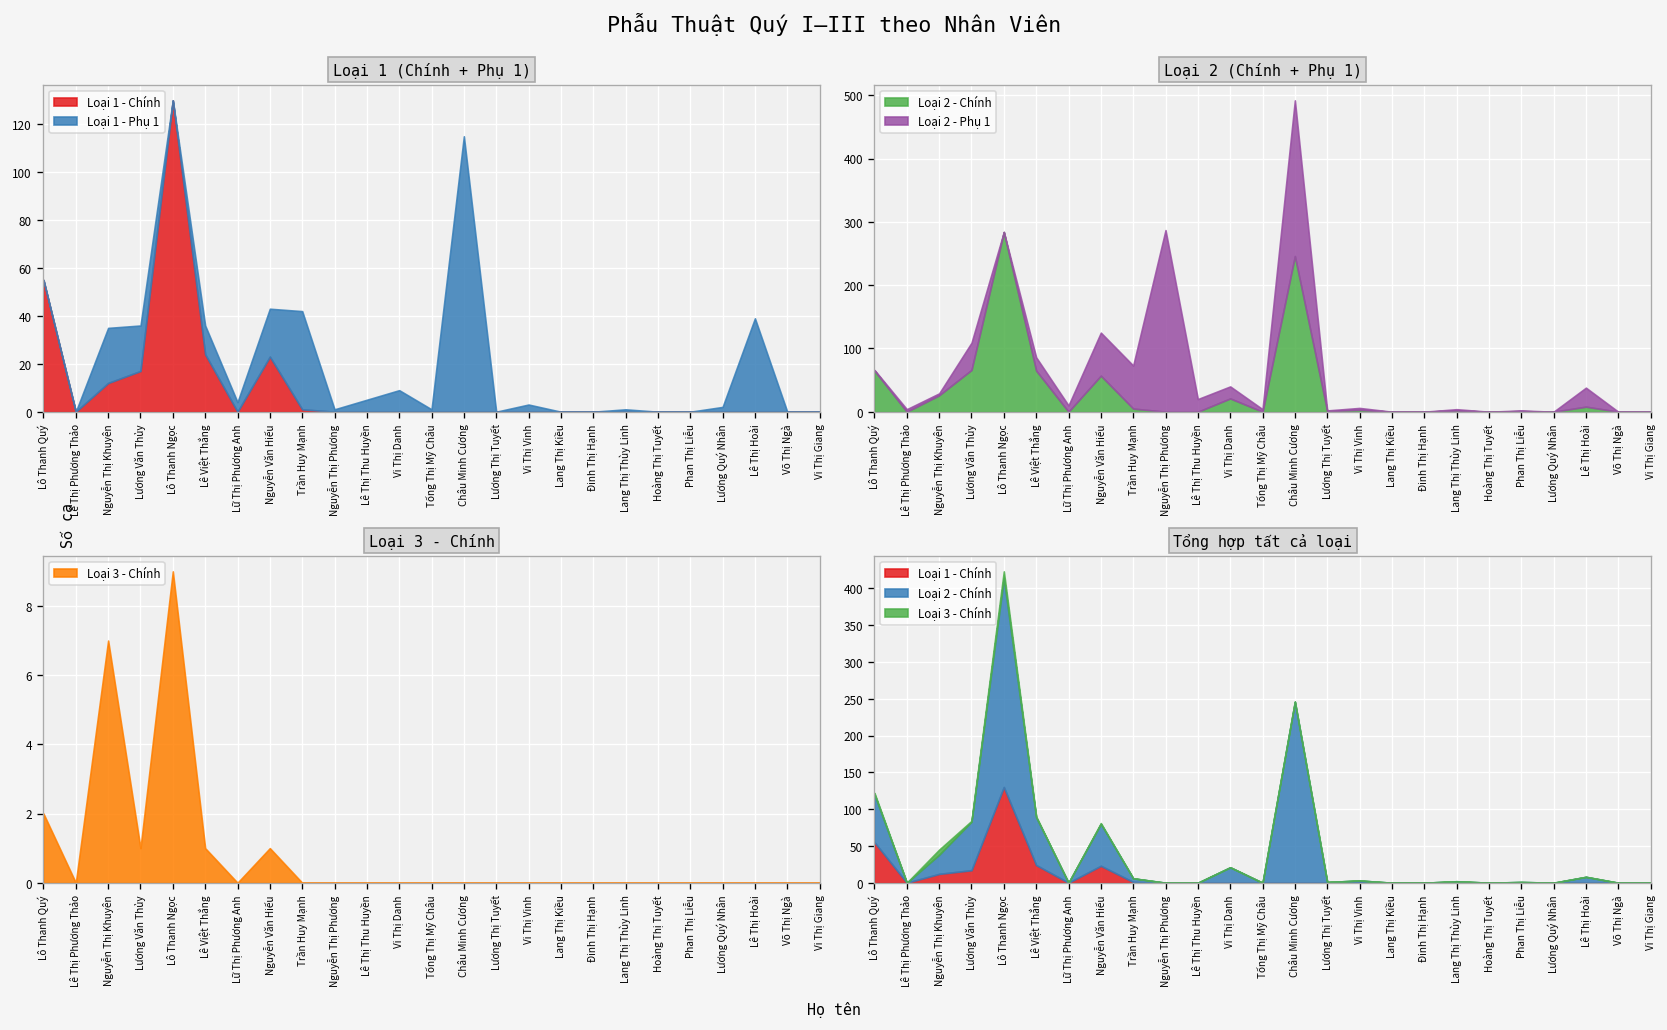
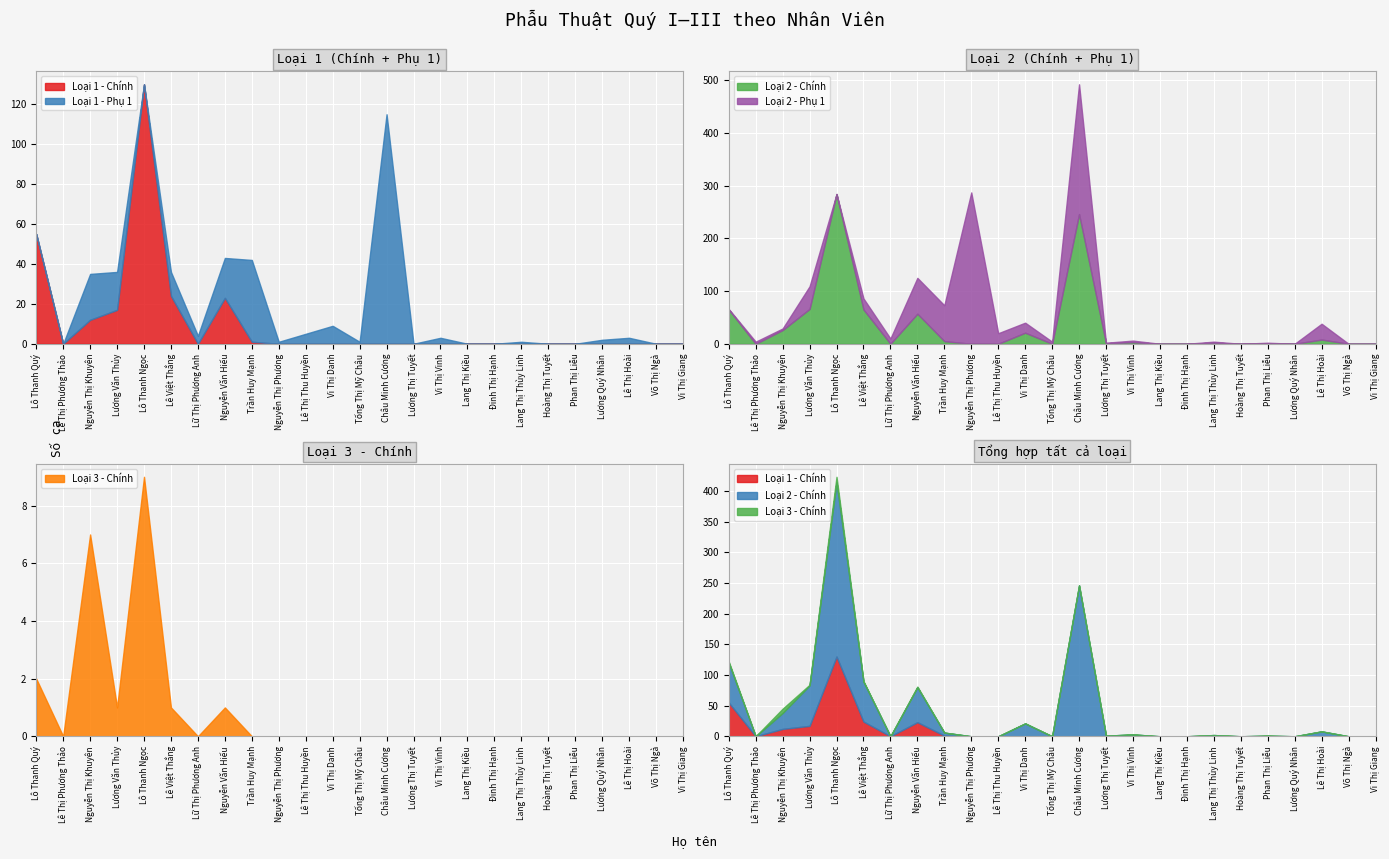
  {
    "Loại 1 (Chính + Phụ 1)": {
      "Loại 1 - Chính": {
        "Nguyễn Thị Khuyên": 12,
        "Lương Văn Thủy": 17,
        "Lê Việt Thắng": 24,
        "Lữ Thị Phương Anh": 0,
        "Nguyễn Văn Hiếu": 23,
        "Lê Thị Thu Huyền": 0,
        "Vi Thị Danh": 0,
        "Châu Minh Cương": 0,
        "Vi Thị Vinh": 0,
        "Lương Quý Nhân": 0,
        "Lê Thị Hoài": 0
      },
      "Loại 1 - Phụ 1": {
        "Nguyễn Thị Khuyên": 23,
        "Lương Văn Thủy": 19,
        "Lê Việt Thắng": 12,
        "Lữ Thị Phương Anh": 4,
        "Nguyễn Văn Hiếu": 20,
        "Trần Huy Mạnh": 41,
        "Lê Thị Thu Huyền": 5,
        "Vi Thị Danh": 9,
        "Châu Minh Cương": 115,
        "Vi Thị Vinh": 3,
        "Lương Quý Nhân": 2,
-       "Lê Thị Hoài": 39
+       "Lê Thị Hoài": 3
      }
    },
    "Loại 2 (Chính + Phụ 1)": {
      "Loại 2 - Phụ 1": {
        "Lương Văn Thủy": 40,
        "Lê Việt Thắng": 20,
        "Lữ Thị Phương Anh": 10,
        "Nguyễn Văn Hiếu": 70,
        "Trần Huy Mạnh": 70,
        "Nguyễn Thị Phương": 290,
        "Lê Thị Thu Huyền": 20,
        "Vi Thị Danh": 20,
        "Châu Minh Cương": 250,
        "Lê Thị Hoài": 30
      }
    },
    "Loại 3 - Chính": {
      "Lô Thanh Quý": 2.0,
      "Lê Thị Phương Thảo": 0.0,
      "Nguyễn Thị Khuyên": 7.0,
      "Lương Văn Thủy": 1.0,
      "Lô Thanh Ngọc": 9.0,
      "Lê Việt Thắng": 1.0,
      "Lữ Thị Phương Anh": 0.0,
      "Nguyễn Văn Hiếu": 1.0,
      "Trần Huy Mạnh": 0.0,
      "Nguyễn Thị Phương": 0.0,
      "Lê Thị Thu Huyền": 0.0,
      "Vi Thị Danh": 0.0,
      "Tống Thị Mỹ Châu": 0.0,
      "Châu Minh Cương": 0.0,
      "Lương Thị Tuyết": 0.0,
      "Vi Thị Vinh": 0.0,
      "Lang Thị Kiều": 0.0,
      "Đinh Thị Hạnh": 0.0,
      "Lang Thị Thùy Linh": 0.0,
      "Hoàng Thị Tuyết": 0.0,
      "Phan Thị Liễu": 0.0,
      "Lương Quý Nhân": 0.0,
      "Lê Thị Hoài": 0.0,
      "Võ Thị Ngà": 0.0,
      "Vi Thị Giang": 0.0
    },
    "Tổng hợp tất cả loại": {
      "Loại 1 - Chính": {
        "Lô Thanh Quý": 60,
        "Nguyễn Thị Khuyên": 10,
        "Lương Văn Thủy": 20,
        "Lô Thanh Ngọc": 130,
        "Lê Việt Thắng": 20,
        "Nguyễn Văn Hiếu": 20,
        "Vi Thị Danh": 0,
        "Châu Minh Cương": 0,
        "Lê Thị Hoài": 0
      },
      "Loại 2 - Chính": {
        "Nguyễn Thị Khuyên": 30,
        "Lô Thanh Ngọc": 280
      },
      "Loại 3 - Chính": {
        "Nguyễn Thị Khuyên": 10,
        "Lô Thanh Ngọc": 10
      }
    }
  }
